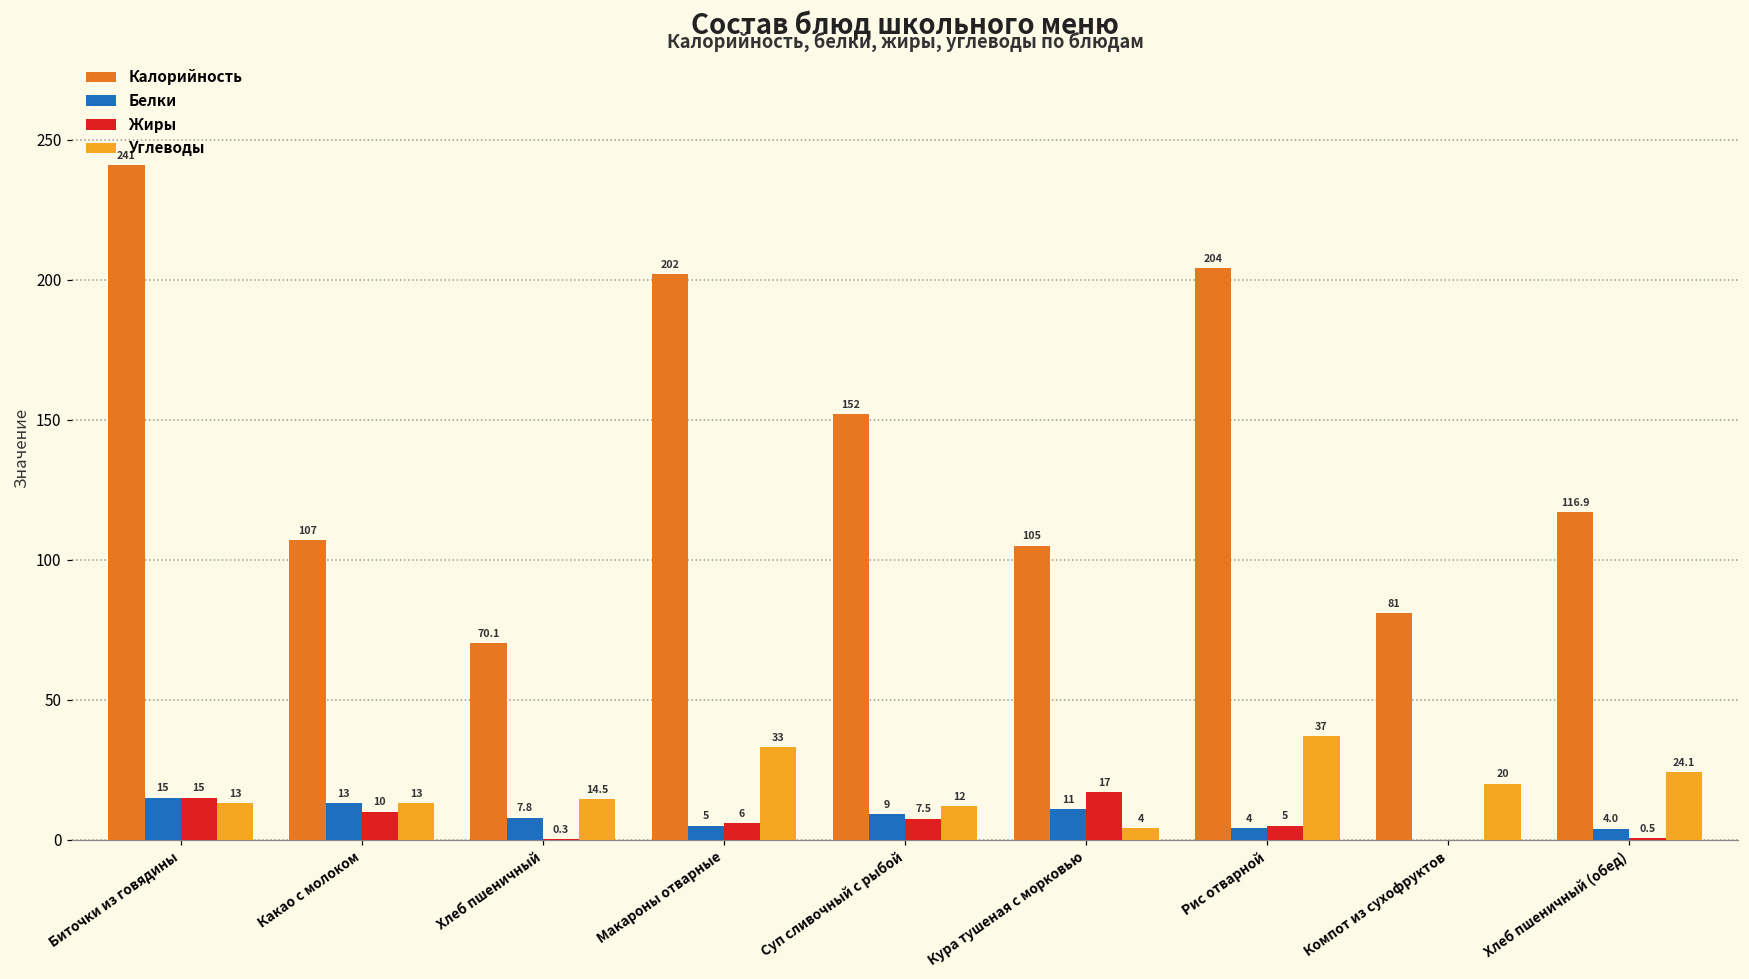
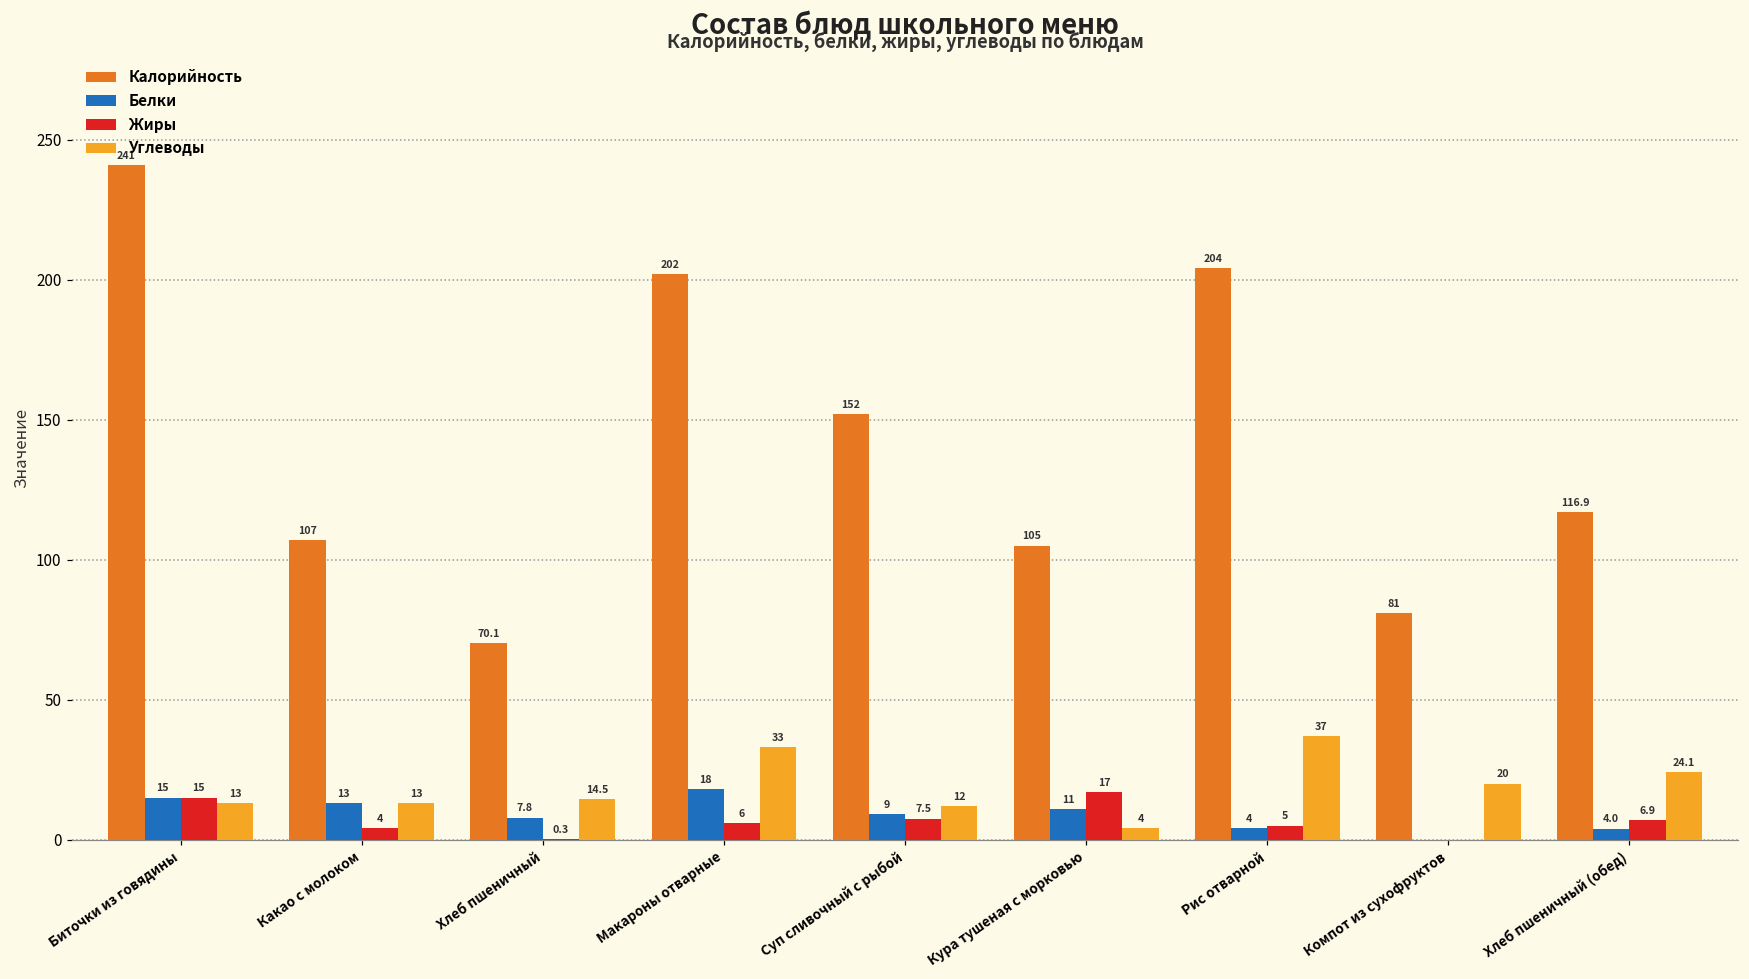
  {
    "Белки": {
      "Биточки из говядины": 15,
      "Какао с молоком": 13,
      "Хлеб пшеничный": 7.8,
-     "Макароны отварные": 5,
+     "Макароны отварные": 18,
      "Суп сливочный с рыбой": 9,
      "Кура тушеная с морковью": 11,
      "Рис отварной": 4,
      "Хлеб пшеничный (обед)": 4.0
    },
    "Жиры": {
      "Биточки из говядины": 15,
-     "Какао с молоком": 10,
+     "Какао с молоком": 4,
      "Хлеб пшеничный": 0.3,
      "Макароны отварные": 6,
      "Суп сливочный с рыбой": 7.5,
      "Кура тушеная с морковью": 17,
      "Рис отварной": 5,
-     "Хлеб пшеничный (обед)": 0.5
+     "Хлеб пшеничный (обед)": 6.9
    }
  }
